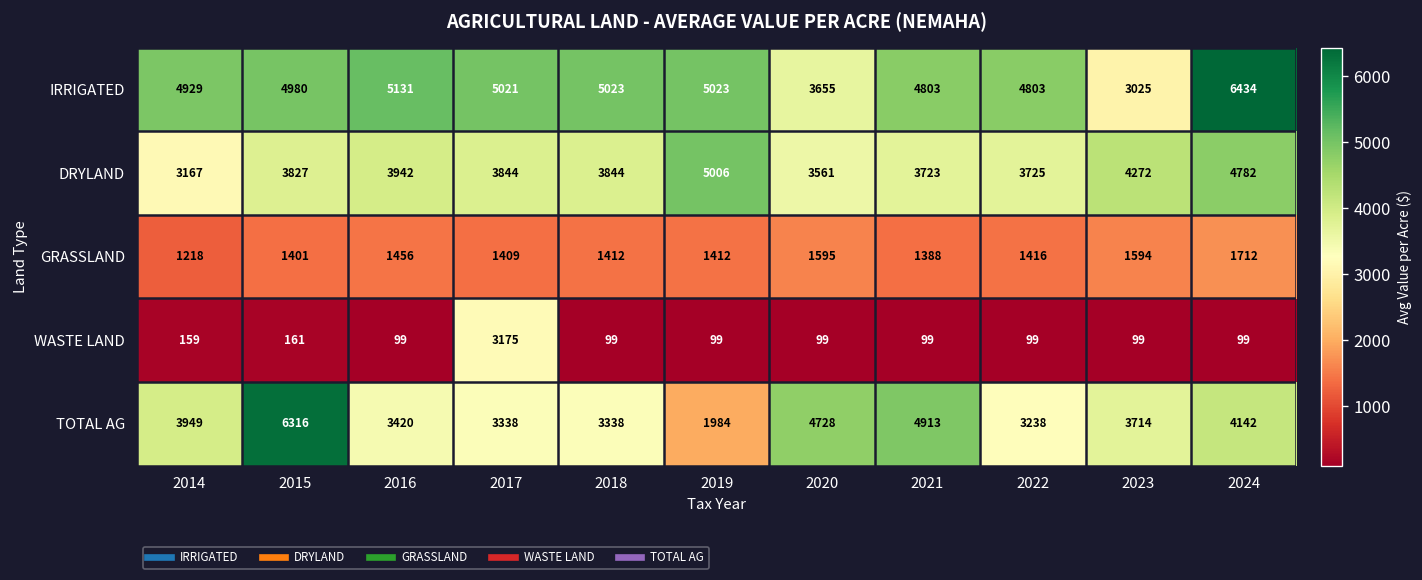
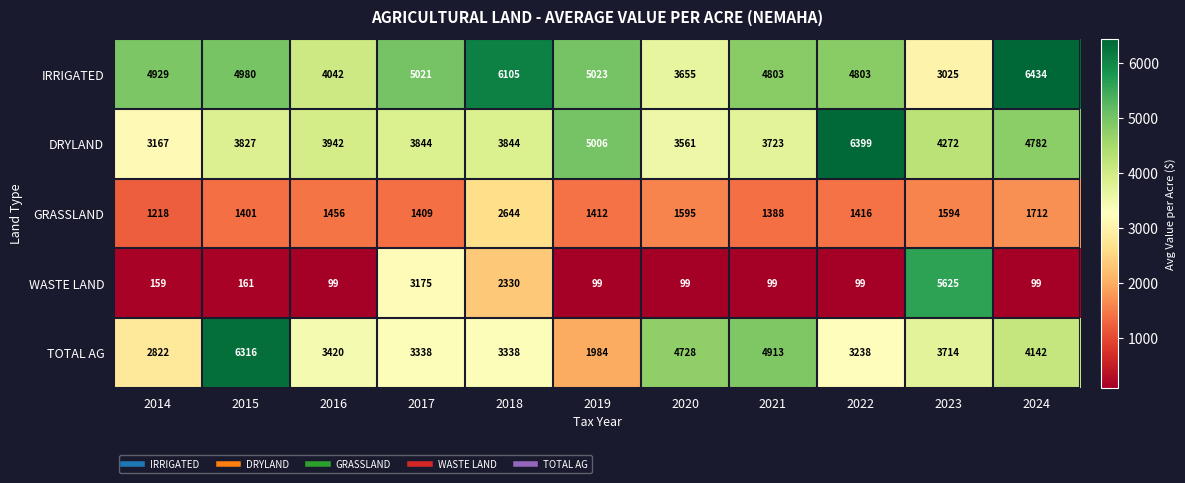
  {
    "IRRIGATED": {
      "2014": 4929,
      "2015": 4980,
-     "2016": 5131,
+     "2016": 4042,
      "2017": 5021,
-     "2018": 5023,
+     "2018": 6105,
      "2019": 5023,
      "2020": 3655,
      "2021": 4803,
      "2022": 4803,
      "2023": 3025,
      "2024": 6434
    },
    "DRYLAND": {
      "2014": 3167,
      "2015": 3827,
      "2016": 3942,
      "2017": 3844,
      "2018": 3844,
      "2019": 5006,
      "2020": 3561,
      "2021": 3723,
-     "2022": 3725,
+     "2022": 6399,
      "2023": 4272,
      "2024": 4782
    },
    "GRASSLAND": {
      "2014": 1218,
      "2015": 1401,
      "2016": 1456,
      "2017": 1409,
-     "2018": 1412,
+     "2018": 2644,
      "2019": 1412,
      "2020": 1595,
      "2021": 1388,
      "2022": 1416,
      "2023": 1594,
      "2024": 1712
    },
    "WASTE LAND": {
      "2014": 159,
      "2015": 161,
      "2016": 99,
      "2017": 3175,
-     "2018": 99,
+     "2018": 2330,
      "2019": 99,
      "2020": 99,
      "2021": 99,
      "2022": 99,
-     "2023": 99,
+     "2023": 5625,
      "2024": 99
    },
    "TOTAL AG": {
-     "2014": 3949,
+     "2014": 2822,
      "2015": 6316,
      "2016": 3420,
      "2017": 3338,
      "2018": 3338,
      "2019": 1984,
      "2020": 4728,
      "2021": 4913,
      "2022": 3238,
      "2023": 3714,
      "2024": 4142
    }
  }
